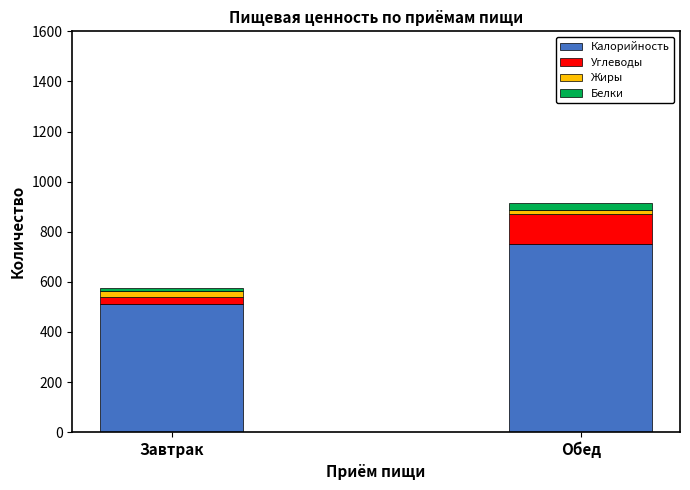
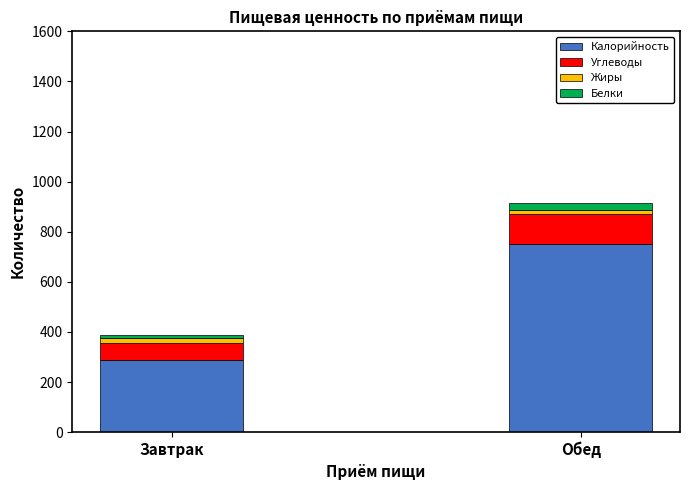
  {
    "Калорийность": {
-     "Завтрак": 510,
+     "Завтрак": 290,
      "Обед": 750
    },
    "Углеводы": {
-     "Завтрак": 30,
+     "Завтрак": 70,
      "Обед": 120
    },
    "Жиры": {
      "Завтрак": 20,
      "Обед": 20
    },
    "Белки": {
      "Завтрак": 10,
      "Обед": 30
    }
  }
